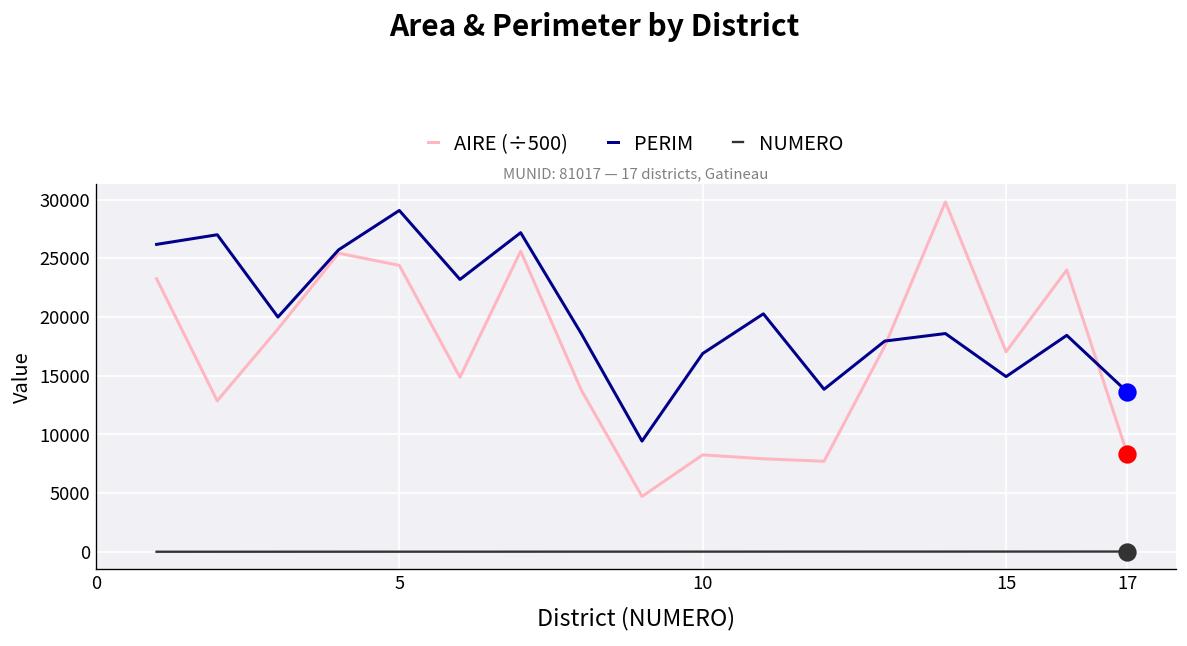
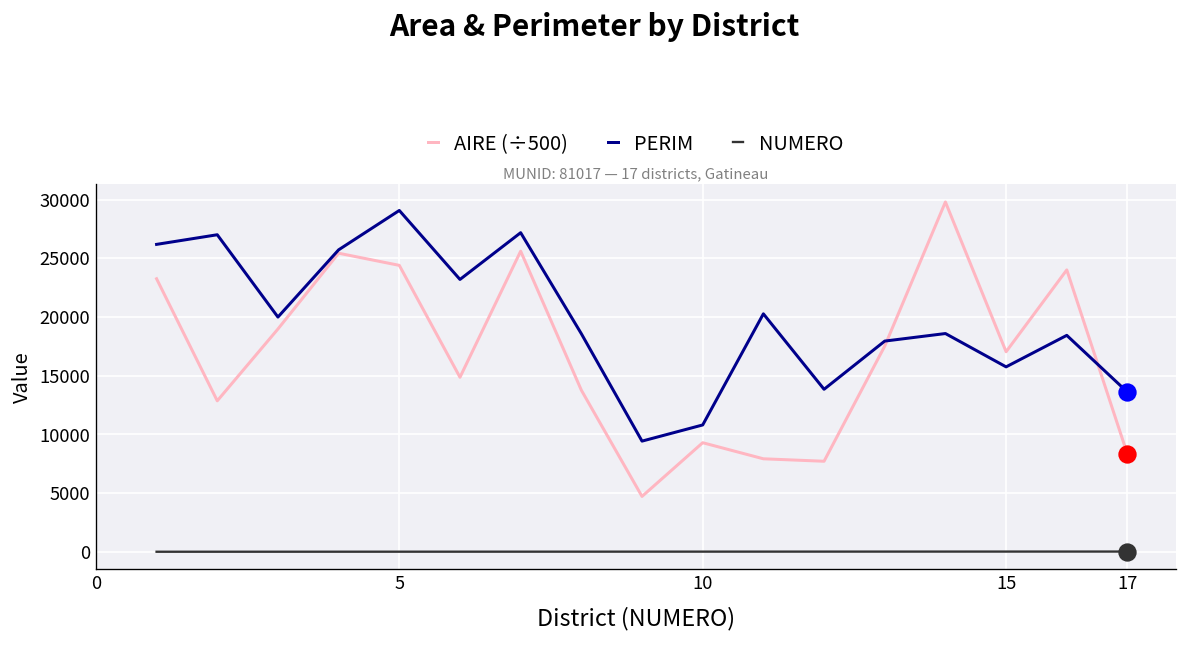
  {
    "AIRE (÷500)": {
      "5": 24000,
-     "10": 8000,
+     "10": 9000,
      "15": 17000
    },
    "PERIM": {
      "5": 29000,
-     "10": 17000,
-     "15": 15000
+     "10": 11000,
+     "15": 16000
    }
  }
